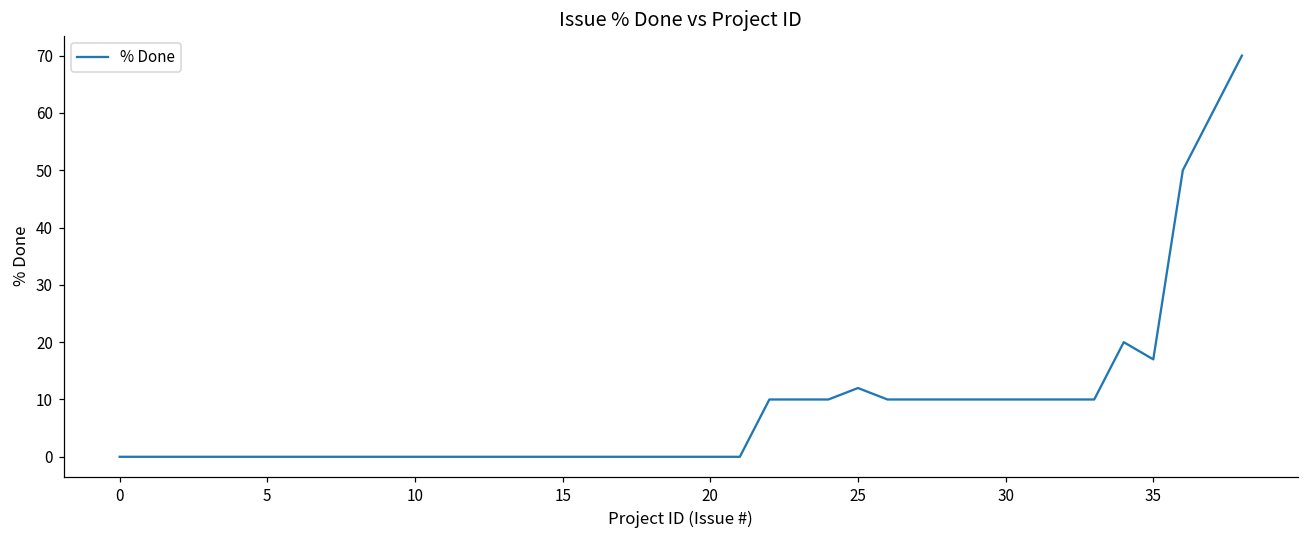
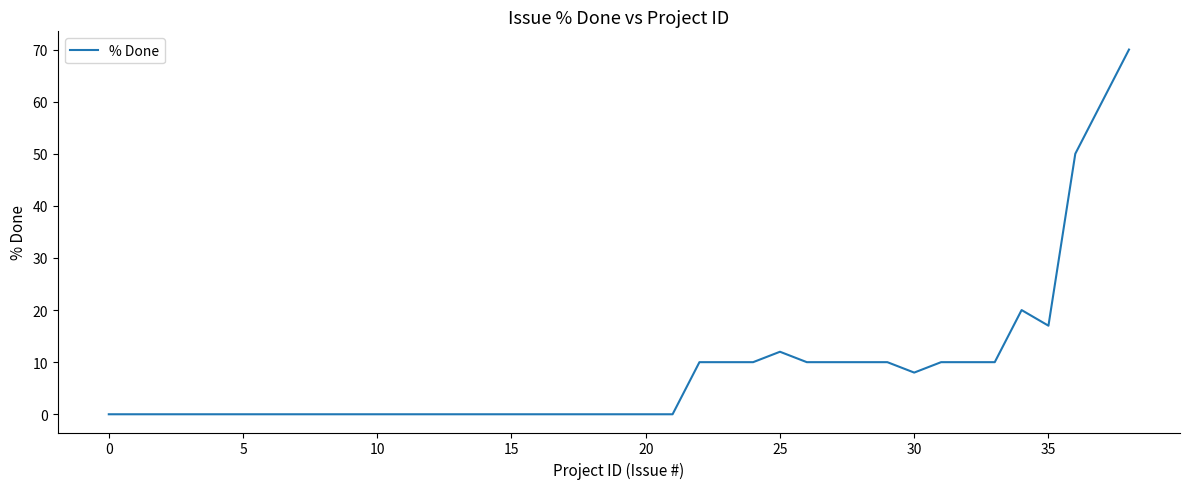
  {
    "0": 0,
    "5": 0,
    "10": 0,
    "15": 0,
    "20": 0,
    "25": 12,
-   "30": 10,
+   "30": 8,
    "35": 17
  }
